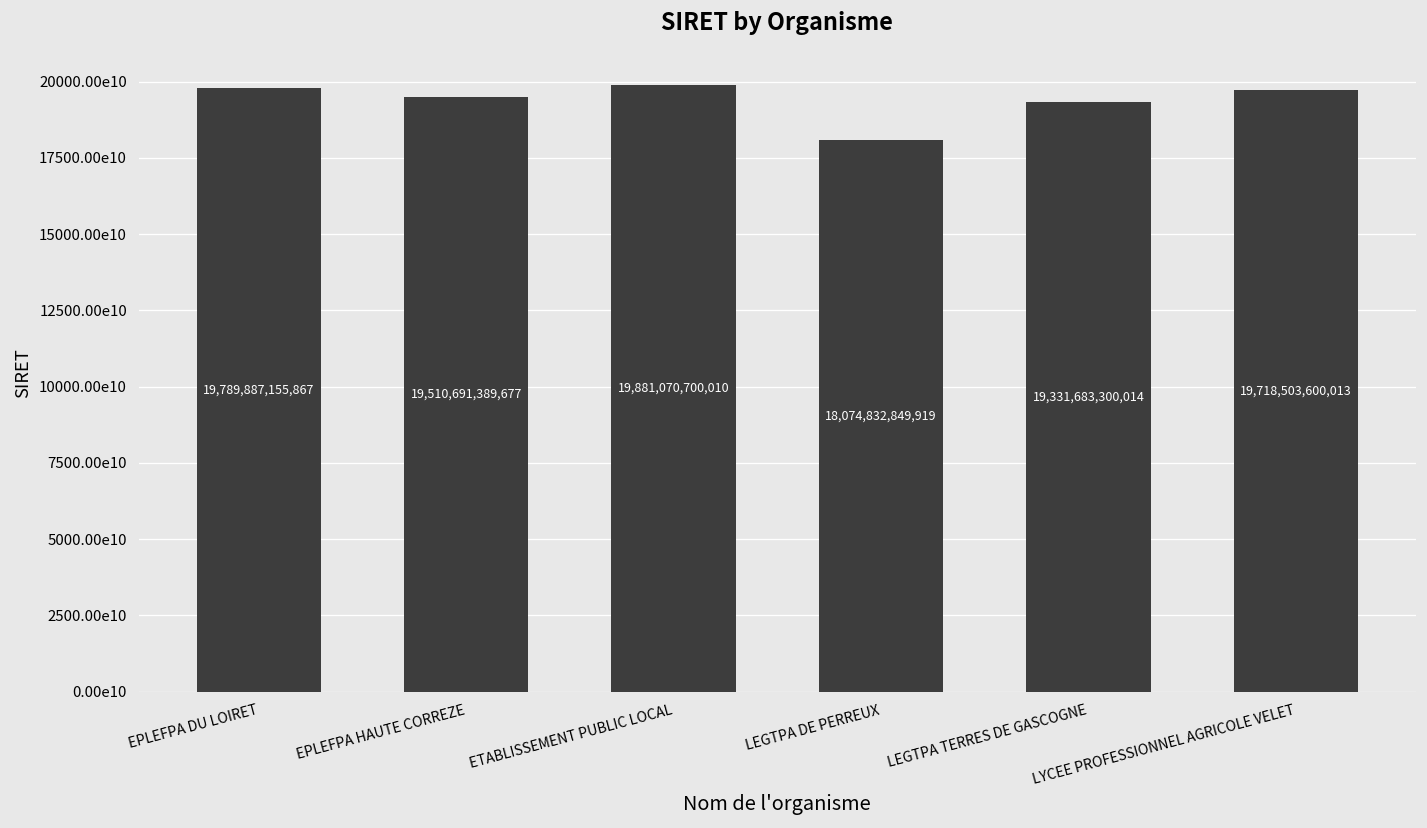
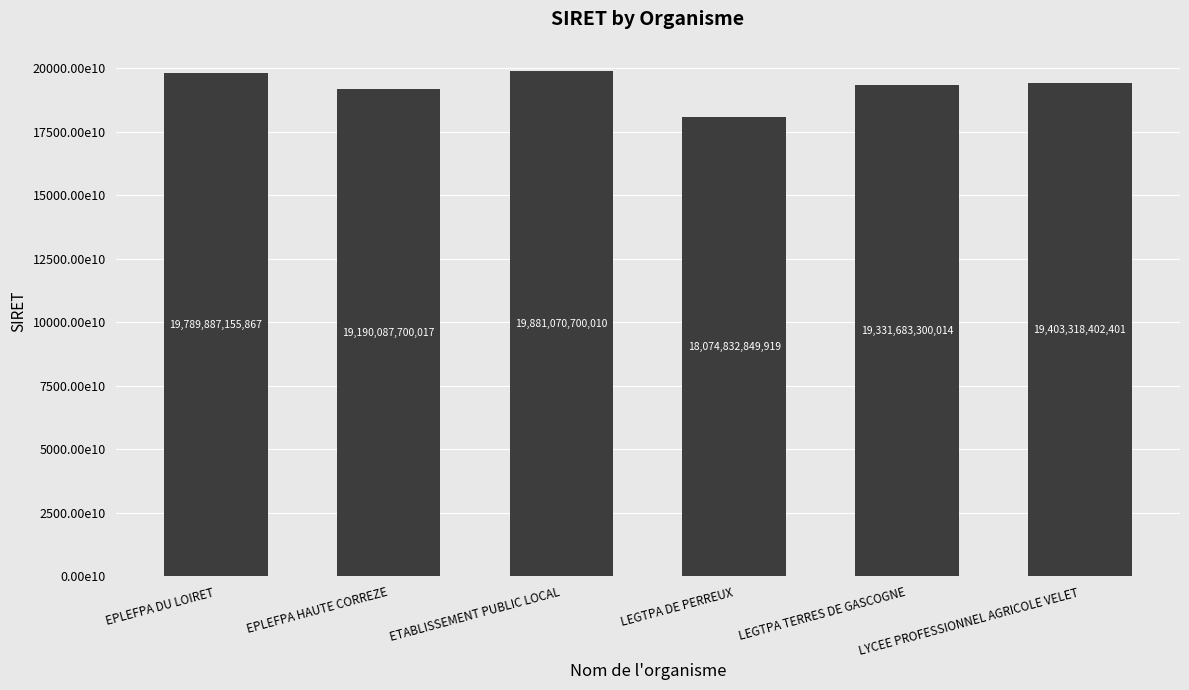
  {
    "EPLEFPA DU LOIRET": "19,789,887,155,867",
-   "EPLEFPA HAUTE CORREZE": "19,510,691,389,677",
+   "EPLEFPA HAUTE CORREZE": "19,190,087,700,017",
    "ETABLISSEMENT PUBLIC LOCAL": "19,881,070,700,010",
    "LEGTPA DE PERREUX": "18,074,832,849,919",
    "LEGTPA TERRES DE GASCOGNE": "19,331,683,300,014",
-   "LYCEE PROFESSIONNEL AGRICOLE VELET": "19,718,503,600,013"
+   "LYCEE PROFESSIONNEL AGRICOLE VELET": "19,403,318,402,401"
  }
